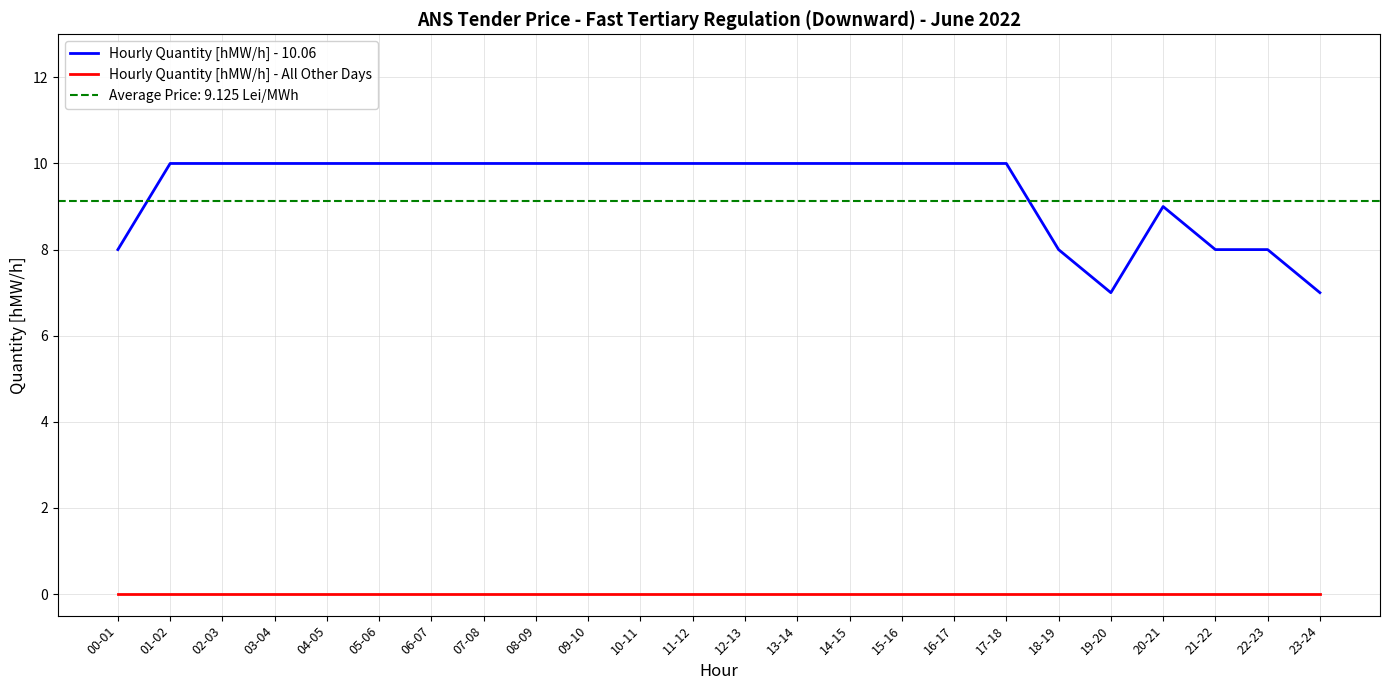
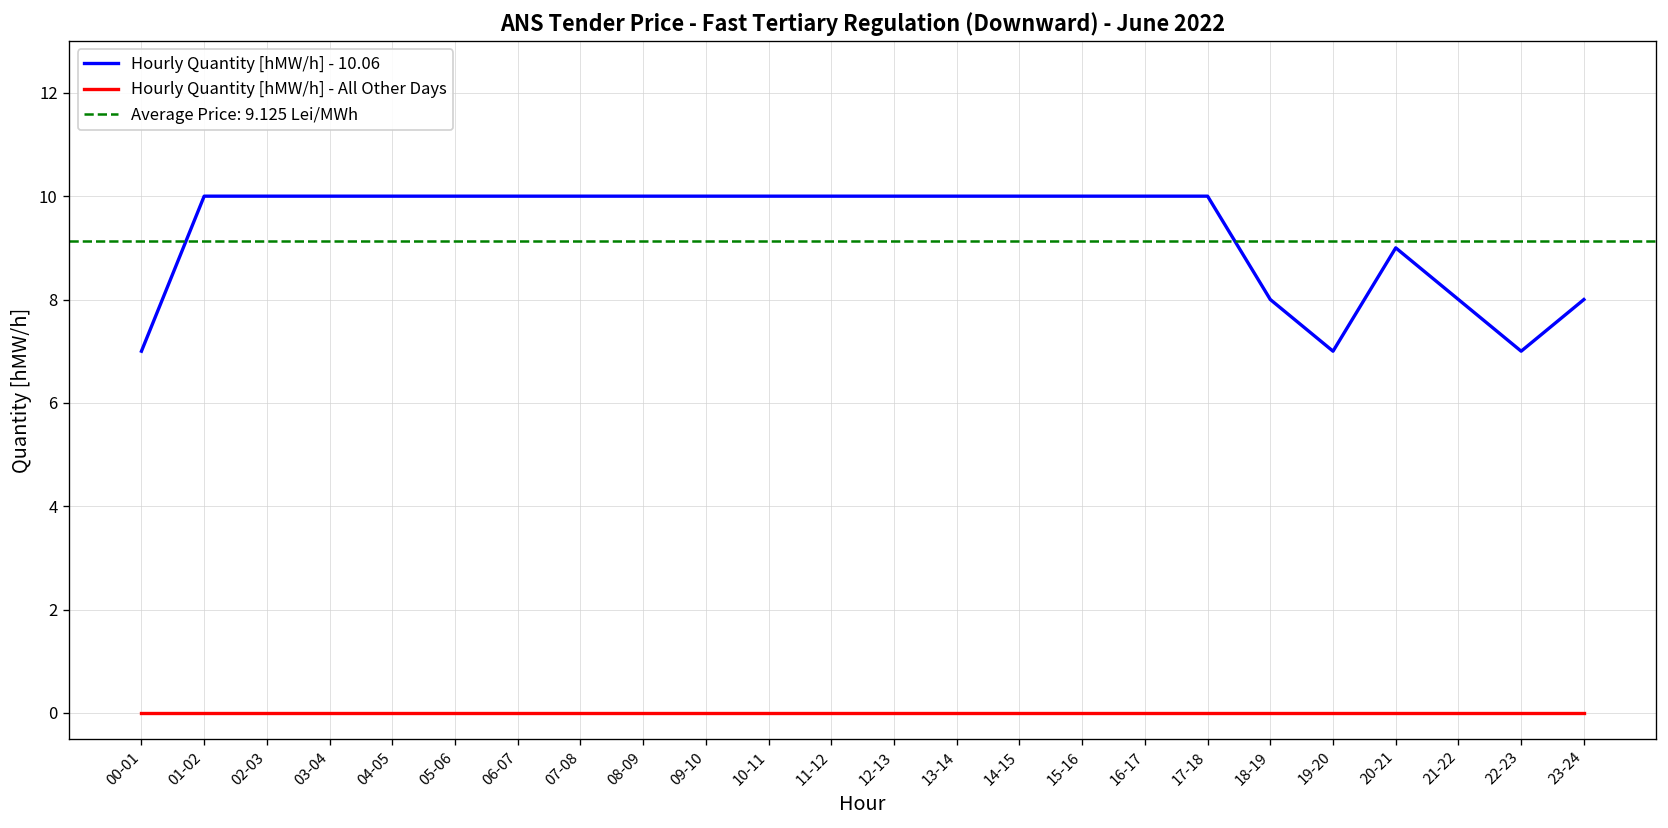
  {
    "Hourly Quantity [hMW/h] - 10.06": {
-     "00-01": 8,
+     "00-01": 7,
      "01-02": 10,
      "02-03": 10,
      "03-04": 10,
      "04-05": 10,
      "05-06": 10,
      "06-07": 10,
      "07-08": 10,
      "08-09": 10,
      "09-10": 10,
      "10-11": 10,
      "11-12": 10,
      "12-13": 10,
      "13-14": 10,
      "14-15": 10,
      "15-16": 10,
      "16-17": 10,
      "17-18": 10,
      "18-19": 8,
      "19-20": 7,
      "20-21": 9,
      "21-22": 8,
-     "22-23": 8,
-     "23-24": 7
+     "22-23": 7,
+     "23-24": 8
    },
    "Hourly Quantity [hMW/h] - All Other Days": {
      "00-01": 0,
      "01-02": 0,
      "02-03": 0,
      "03-04": 0,
      "04-05": 0,
      "05-06": 0,
      "06-07": 0,
      "07-08": 0,
      "08-09": 0,
      "09-10": 0,
      "10-11": 0,
      "11-12": 0,
      "12-13": 0,
      "13-14": 0,
      "14-15": 0,
      "15-16": 0,
      "16-17": 0,
      "17-18": 0,
      "18-19": 0,
      "19-20": 0,
      "20-21": 0,
      "21-22": 0,
      "22-23": 0,
      "23-24": 0
    }
  }
